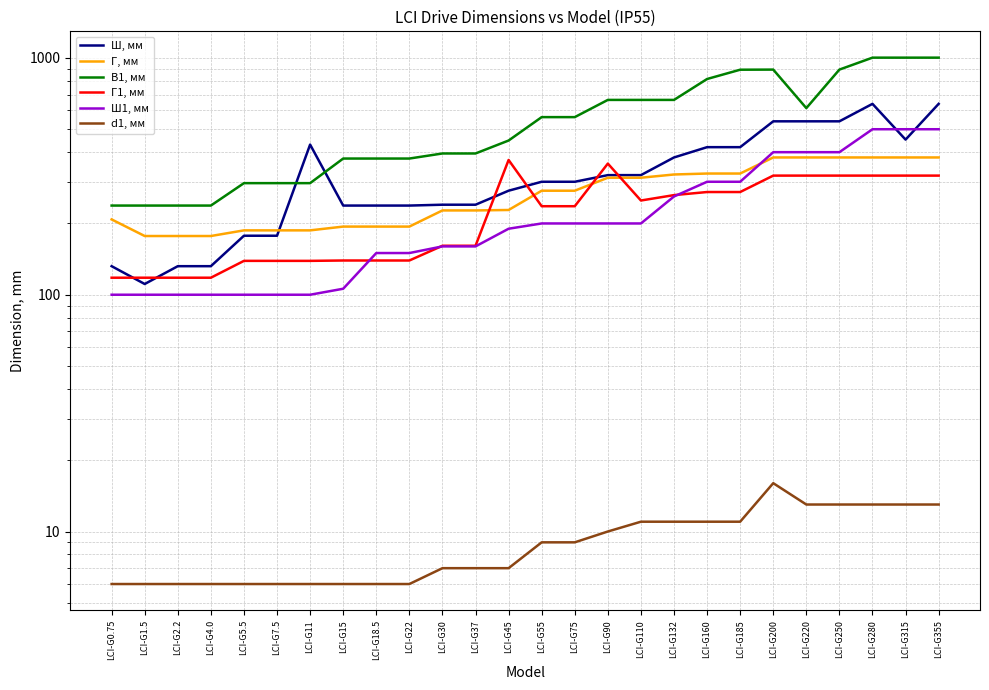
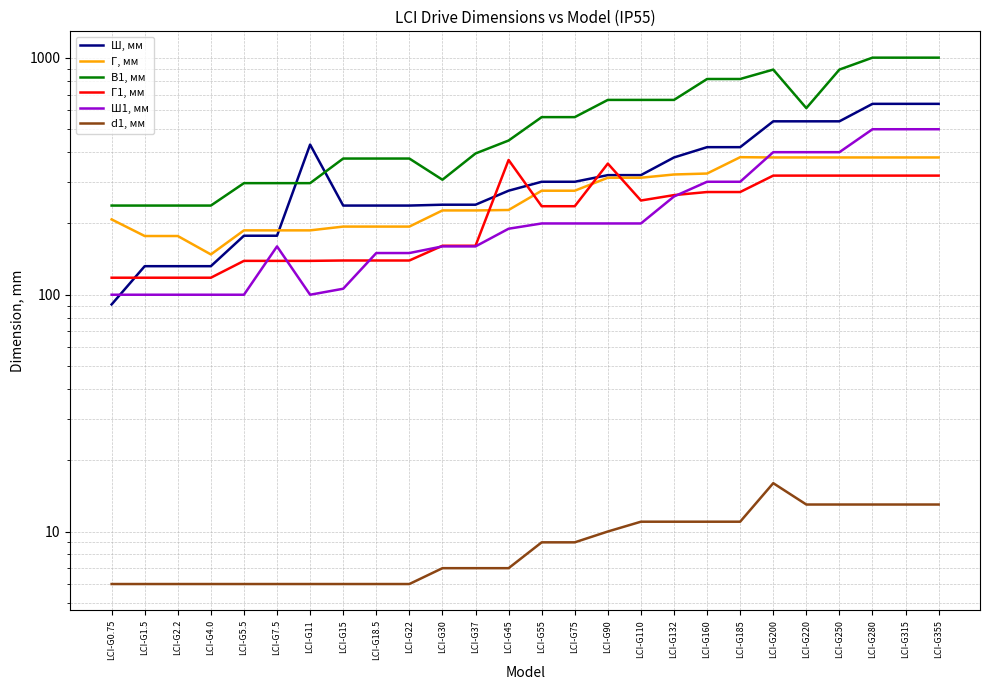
  {
    "Ш, мм": {
-     "LCI-G0.75": 130,
-     "LCI-G1.5": 110,
+     "LCI-G0.75": 91,
+     "LCI-G1.5": 130,
      "LCI-G2.2": 130,
      "LCI-G4.0": 130,
      "LCI-G5.5": 180,
      "LCI-G7.5": 180,
      "LCI-G11": 430,
      "LCI-G15": 240,
      "LCI-G18.5": 240,
      "LCI-G22": 240,
      "LCI-G30": 240,
      "LCI-G37": 240,
      "LCI-G45": 280,
      "LCI-G55": 300,
      "LCI-G75": 300,
      "LCI-G90": 320,
      "LCI-G110": 320,
      "LCI-G132": 380,
      "LCI-G160": 420,
      "LCI-G185": 420,
      "LCI-G200": 540,
      "LCI-G220": 540,
      "LCI-G250": 540,
      "LCI-G280": 640,
-     "LCI-G315": 450,
+     "LCI-G315": 640,
      "LCI-G355": 640
    },
    "Г, мм": {
      "LCI-G0.75": 210,
      "LCI-G1.5": 180,
      "LCI-G2.2": 180,
-     "LCI-G4.0": 180,
+     "LCI-G4.0": 150,
      "LCI-G5.5": 190,
      "LCI-G7.5": 190,
      "LCI-G11": 190,
      "LCI-G15": 190,
      "LCI-G18.5": 190,
      "LCI-G22": 190,
      "LCI-G30": 230,
      "LCI-G37": 230,
      "LCI-G45": 230,
      "LCI-G55": 280,
      "LCI-G75": 280,
      "LCI-G90": 310,
      "LCI-G110": 310,
      "LCI-G132": 320,
      "LCI-G160": 330,
-     "LCI-G185": 330,
+     "LCI-G185": 380,
      "LCI-G200": 380,
      "LCI-G220": 380,
      "LCI-G250": 380,
      "LCI-G280": 380,
      "LCI-G315": 380,
      "LCI-G355": 380
    },
    "В1, мм": {
      "LCI-G0.75": 240,
      "LCI-G1.5": 240,
      "LCI-G2.2": 240,
      "LCI-G4.0": 240,
      "LCI-G5.5": 300,
      "LCI-G7.5": 300,
      "LCI-G11": 300,
      "LCI-G15": 380,
      "LCI-G18.5": 380,
      "LCI-G22": 380,
-     "LCI-G30": 400,
+     "LCI-G30": 310,
      "LCI-G37": 400,
      "LCI-G45": 450,
      "LCI-G55": 560,
      "LCI-G75": 560,
      "LCI-G90": 670,
      "LCI-G110": 670,
      "LCI-G132": 670,
      "LCI-G160": 820,
-     "LCI-G185": 890,
+     "LCI-G185": 820,
      "LCI-G200": 890,
      "LCI-G220": 610,
      "LCI-G250": 890,
      "LCI-G280": 1000,
      "LCI-G315": 1000,
      "LCI-G355": 1000
    },
    "Г1, мм": {
      "LCI-G0.75": 120,
      "LCI-G1.5": 120,
      "LCI-G2.2": 120,
      "LCI-G4.0": 120,
      "LCI-G5.5": 140,
      "LCI-G7.5": 140,
      "LCI-G11": 140,
      "LCI-G15": 140,
      "LCI-G18.5": 140,
      "LCI-G22": 140,
      "LCI-G45": 370,
      "LCI-G55": 240,
      "LCI-G75": 240,
      "LCI-G90": 360,
      "LCI-G110": 250,
      "LCI-G160": 270,
      "LCI-G185": 270,
      "LCI-G200": 320,
      "LCI-G220": 320,
      "LCI-G250": 320,
      "LCI-G280": 320,
      "LCI-G315": 320,
      "LCI-G355": 320
    },
    "Ш1, мм": {
      "LCI-G0.75": 100,
      "LCI-G1.5": 100,
      "LCI-G2.2": 100,
      "LCI-G4.0": 100,
      "LCI-G5.5": 100,
-     "LCI-G7.5": 100,
+     "LCI-G7.5": 160,
      "LCI-G11": 100,
      "LCI-G15": 110,
      "LCI-G18.5": 150,
      "LCI-G22": 150,
      "LCI-G45": 190,
      "LCI-G55": 200,
      "LCI-G75": 200,
      "LCI-G90": 200,
      "LCI-G110": 200,
      "LCI-G160": 300,
      "LCI-G185": 300,
      "LCI-G200": 400,
      "LCI-G220": 400,
      "LCI-G250": 400,
      "LCI-G280": 500,
      "LCI-G315": 500,
      "LCI-G355": 500
    },
    "d1, мм": {
      "LCI-G0.75": 6,
      "LCI-G1.5": 6,
      "LCI-G2.2": 6,
      "LCI-G4.0": 6,
      "LCI-G5.5": 6,
      "LCI-G7.5": 6,
      "LCI-G11": 6,
      "LCI-G15": 6,
      "LCI-G18.5": 6,
      "LCI-G22": 6,
      "LCI-G30": 7,
      "LCI-G37": 7,
      "LCI-G45": 7,
      "LCI-G55": 9,
      "LCI-G75": 9,
      "LCI-G90": 10,
      "LCI-G110": 11,
      "LCI-G132": 11,
      "LCI-G160": 11,
      "LCI-G185": 11,
      "LCI-G200": 16,
      "LCI-G220": 13,
      "LCI-G250": 13,
      "LCI-G280": 13,
      "LCI-G315": 13,
      "LCI-G355": 13
    }
  }
